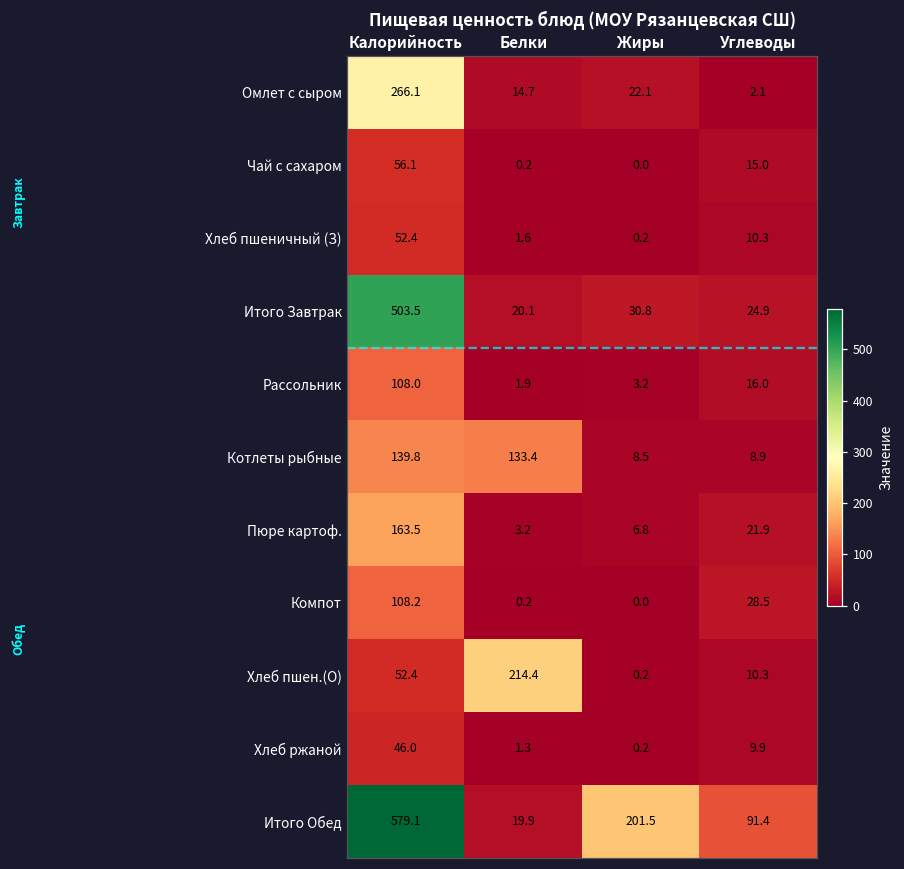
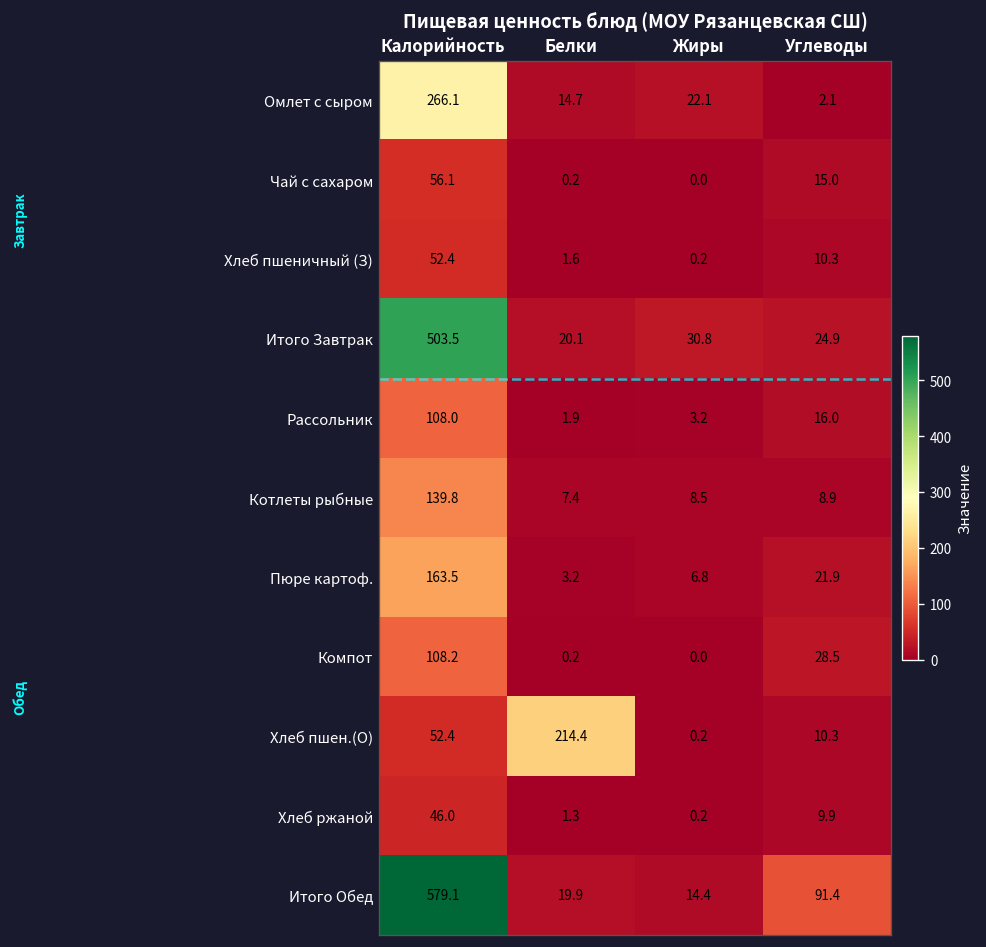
  {
    "Омлет с сыром": {
      "Калорийность": 266.1,
      "Белки": 14.7,
      "Жиры": 22.1,
      "Углеводы": 2.1
    },
    "Чай с сахаром": {
      "Калорийность": 56.1,
      "Белки": 0.2,
      "Жиры": 0.0,
      "Углеводы": 15.0
    },
    "Хлеб пшеничный (З)": {
      "Калорийность": 52.4,
      "Белки": 1.6,
      "Жиры": 0.2,
      "Углеводы": 10.3
    },
    "Итого Завтрак": {
      "Калорийность": 503.5,
      "Белки": 20.1,
      "Жиры": 30.8,
      "Углеводы": 24.9
    },
    "Рассольник": {
      "Калорийность": 108.0,
      "Белки": 1.9,
      "Жиры": 3.2,
      "Углеводы": 16.0
    },
    "Котлеты рыбные": {
      "Калорийность": 139.8,
-     "Белки": 133.4,
+     "Белки": 7.4,
      "Жиры": 8.5,
      "Углеводы": 8.9
    },
    "Пюре картоф.": {
      "Калорийность": 163.5,
      "Белки": 3.2,
      "Жиры": 6.8,
      "Углеводы": 21.9
    },
    "Компот": {
      "Калорийность": 108.2,
      "Белки": 0.2,
      "Жиры": 0.0,
      "Углеводы": 28.5
    },
    "Хлеб пшен.(О)": {
      "Калорийность": 52.4,
      "Белки": 214.4,
      "Жиры": 0.2,
      "Углеводы": 10.3
    },
    "Хлеб ржаной": {
      "Калорийность": 46.0,
      "Белки": 1.3,
      "Жиры": 0.2,
      "Углеводы": 9.9
    },
    "Итого Обед": {
      "Калорийность": 579.1,
      "Белки": 19.9,
-     "Жиры": 201.5,
+     "Жиры": 14.4,
      "Углеводы": 91.4
    }
  }
